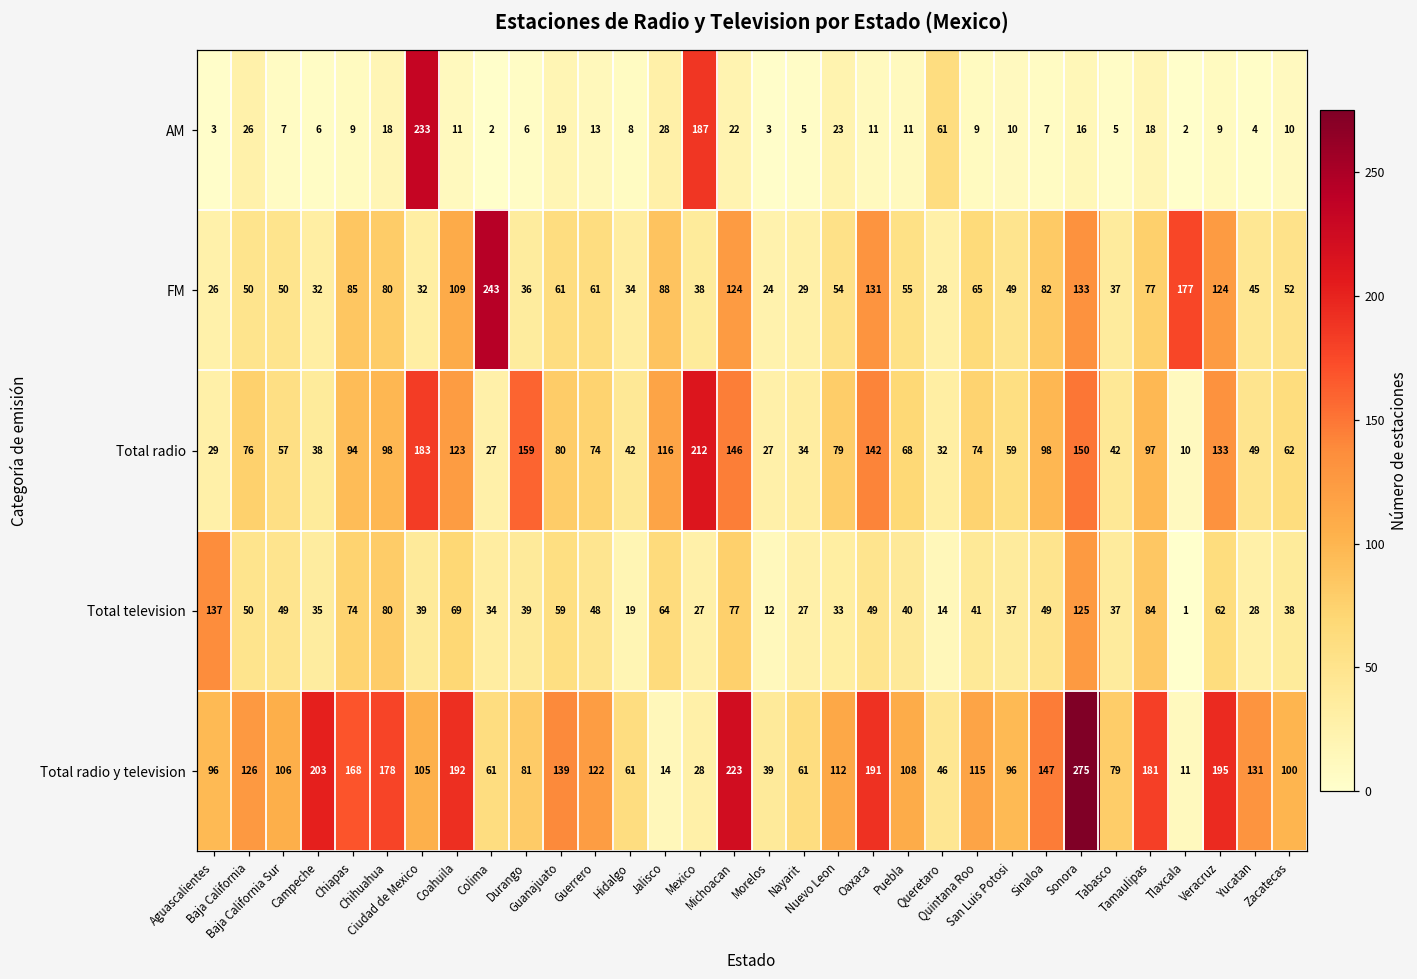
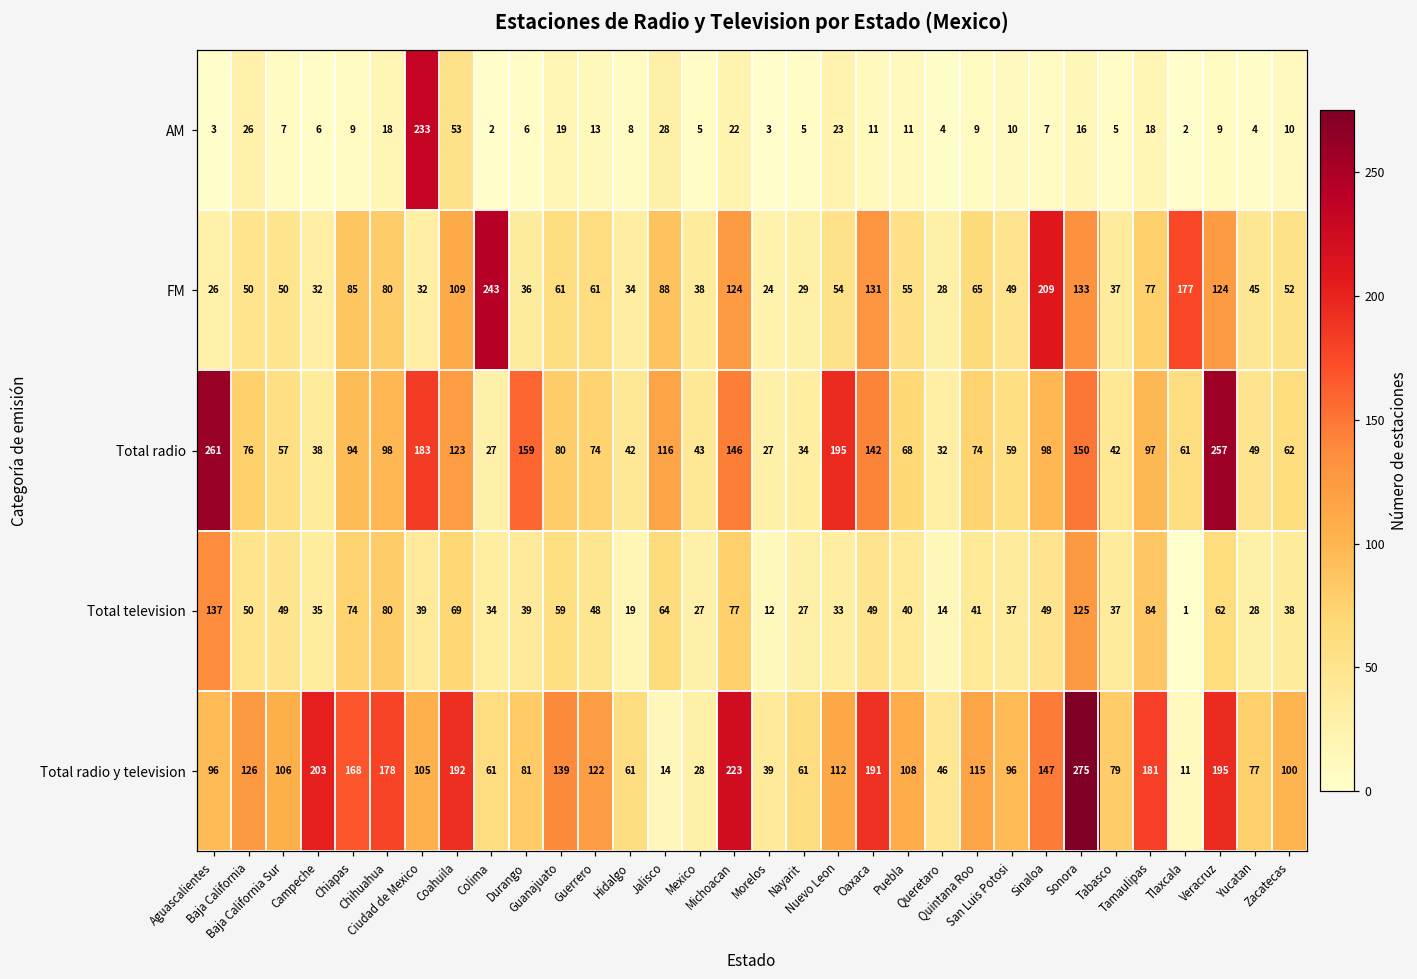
  {
    "AM": {
      "Aguascalientes": 3,
      "Baja California": 26,
      "Baja California Sur": 7,
      "Campeche": 6,
      "Chiapas": 9,
      "Chihuahua": 18,
      "Ciudad de Mexico": 233,
-     "Coahuila": 11,
+     "Coahuila": 53,
      "Colima": 2,
      "Durango": 6,
      "Guanajuato": 19,
      "Guerrero": 13,
      "Hidalgo": 8,
      "Jalisco": 28,
-     "Mexico": 187,
+     "Mexico": 5,
      "Michoacan": 22,
      "Morelos": 3,
      "Nayarit": 5,
      "Nuevo Leon": 23,
      "Oaxaca": 11,
      "Puebla": 11,
-     "Queretaro": 61,
+     "Queretaro": 4,
      "Quintana Roo": 9,
      "San Luis Potosi": 10,
      "Sinaloa": 7,
      "Sonora": 16,
      "Tabasco": 5,
      "Tamaulipas": 18,
      "Tlaxcala": 2,
      "Veracruz": 9,
      "Yucatan": 4,
      "Zacatecas": 10
    },
    "FM": {
      "Aguascalientes": 26,
      "Baja California": 50,
      "Baja California Sur": 50,
      "Campeche": 32,
      "Chiapas": 85,
      "Chihuahua": 80,
      "Ciudad de Mexico": 32,
      "Coahuila": 109,
      "Colima": 243,
      "Durango": 36,
      "Guanajuato": 61,
      "Guerrero": 61,
      "Hidalgo": 34,
      "Jalisco": 88,
      "Mexico": 38,
      "Michoacan": 124,
      "Morelos": 24,
      "Nayarit": 29,
      "Nuevo Leon": 54,
      "Oaxaca": 131,
      "Puebla": 55,
      "Queretaro": 28,
      "Quintana Roo": 65,
      "San Luis Potosi": 49,
-     "Sinaloa": 82,
+     "Sinaloa": 209,
      "Sonora": 133,
      "Tabasco": 37,
      "Tamaulipas": 77,
      "Tlaxcala": 177,
      "Veracruz": 124,
      "Yucatan": 45,
      "Zacatecas": 52
    },
    "Total radio": {
-     "Aguascalientes": 29,
+     "Aguascalientes": 261,
      "Baja California": 76,
      "Baja California Sur": 57,
      "Campeche": 38,
      "Chiapas": 94,
      "Chihuahua": 98,
      "Ciudad de Mexico": 183,
      "Coahuila": 123,
      "Colima": 27,
      "Durango": 159,
      "Guanajuato": 80,
      "Guerrero": 74,
      "Hidalgo": 42,
      "Jalisco": 116,
-     "Mexico": 212,
+     "Mexico": 43,
      "Michoacan": 146,
      "Morelos": 27,
      "Nayarit": 34,
-     "Nuevo Leon": 79,
+     "Nuevo Leon": 195,
      "Oaxaca": 142,
      "Puebla": 68,
      "Queretaro": 32,
      "Quintana Roo": 74,
      "San Luis Potosi": 59,
      "Sinaloa": 98,
      "Sonora": 150,
      "Tabasco": 42,
      "Tamaulipas": 97,
-     "Tlaxcala": 10,
-     "Veracruz": 133,
+     "Tlaxcala": 61,
+     "Veracruz": 257,
      "Yucatan": 49,
      "Zacatecas": 62
    },
    "Total television": {
      "Aguascalientes": 137,
      "Baja California": 50,
      "Baja California Sur": 49,
      "Campeche": 35,
      "Chiapas": 74,
      "Chihuahua": 80,
      "Ciudad de Mexico": 39,
      "Coahuila": 69,
      "Colima": 34,
      "Durango": 39,
      "Guanajuato": 59,
      "Guerrero": 48,
      "Hidalgo": 19,
      "Jalisco": 64,
      "Mexico": 27,
      "Michoacan": 77,
      "Morelos": 12,
      "Nayarit": 27,
      "Nuevo Leon": 33,
      "Oaxaca": 49,
      "Puebla": 40,
      "Queretaro": 14,
      "Quintana Roo": 41,
      "San Luis Potosi": 37,
      "Sinaloa": 49,
      "Sonora": 125,
      "Tabasco": 37,
      "Tamaulipas": 84,
      "Tlaxcala": 1,
      "Veracruz": 62,
      "Yucatan": 28,
      "Zacatecas": 38
    },
    "Total radio y television": {
      "Aguascalientes": 96,
      "Baja California": 126,
      "Baja California Sur": 106,
      "Campeche": 203,
      "Chiapas": 168,
      "Chihuahua": 178,
      "Ciudad de Mexico": 105,
      "Coahuila": 192,
      "Colima": 61,
      "Durango": 81,
      "Guanajuato": 139,
      "Guerrero": 122,
      "Hidalgo": 61,
      "Jalisco": 14,
      "Mexico": 28,
      "Michoacan": 223,
      "Morelos": 39,
      "Nayarit": 61,
      "Nuevo Leon": 112,
      "Oaxaca": 191,
      "Puebla": 108,
      "Queretaro": 46,
      "Quintana Roo": 115,
      "San Luis Potosi": 96,
      "Sinaloa": 147,
      "Sonora": 275,
      "Tabasco": 79,
      "Tamaulipas": 181,
      "Tlaxcala": 11,
      "Veracruz": 195,
-     "Yucatan": 131,
+     "Yucatan": 77,
      "Zacatecas": 100
    }
  }
